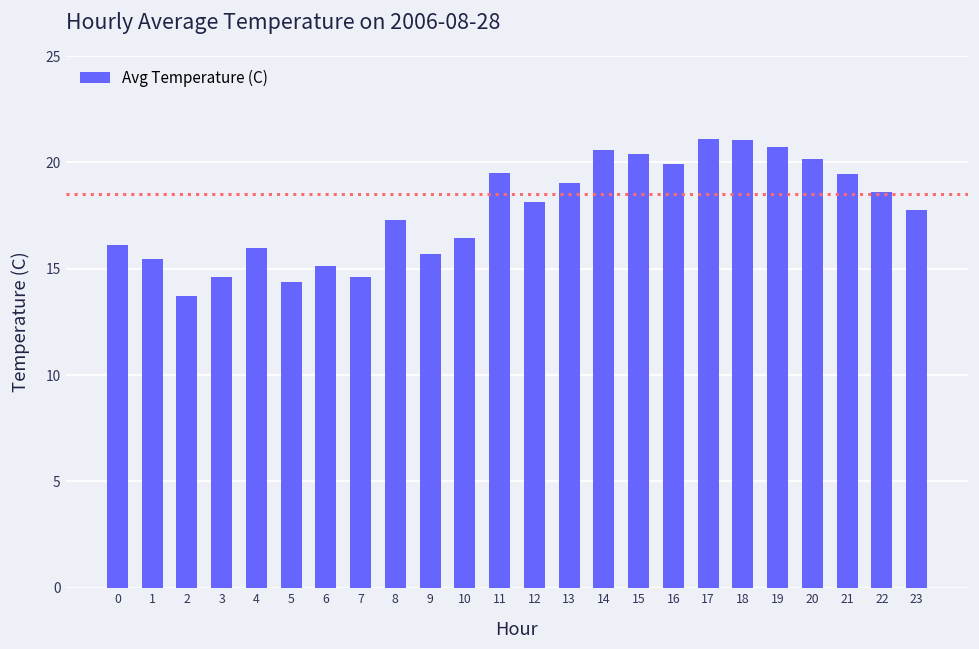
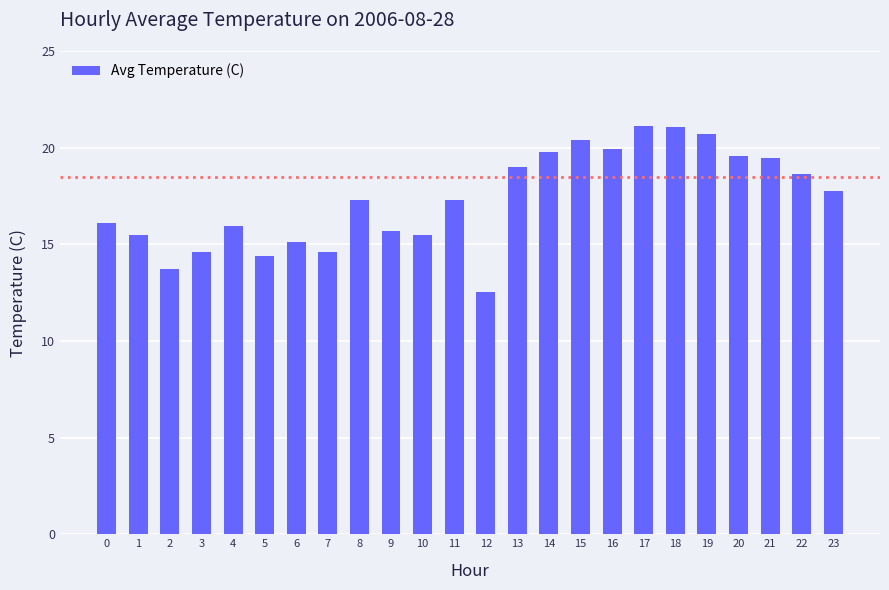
  {
    "0": 16.1,
    "1": 15.5,
    "2": 13.7,
    "3": 14.6,
    "4": 16.0,
    "5": 14.4,
    "6": 15.1,
    "7": 14.6,
    "8": 17.3,
    "9": 15.7,
-   "10": 16.5,
-   "11": 19.5,
-   "12": 18.2,
+   "10": 15.5,
+   "11": 17.3,
+   "12": 12.5,
    "13": 19.0,
-   "14": 20.6,
+   "14": 19.8,
    "15": 20.4,
    "16": 19.9,
    "17": 21.1,
    "18": 21.1,
    "19": 20.7,
-   "20": 20.2,
+   "20": 19.6,
    "21": 19.5,
    "22": 18.6,
    "23": 17.8
  }
